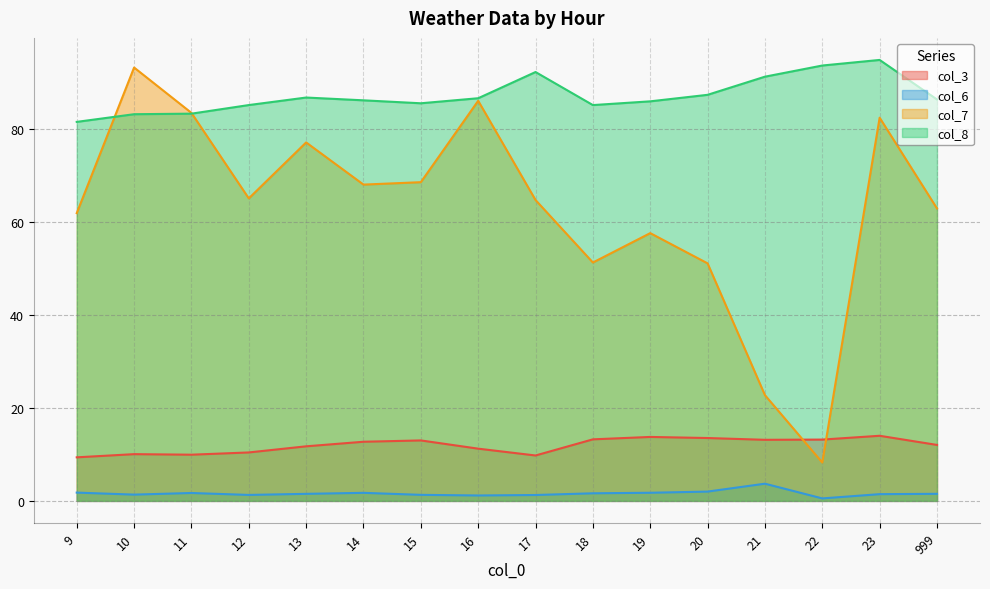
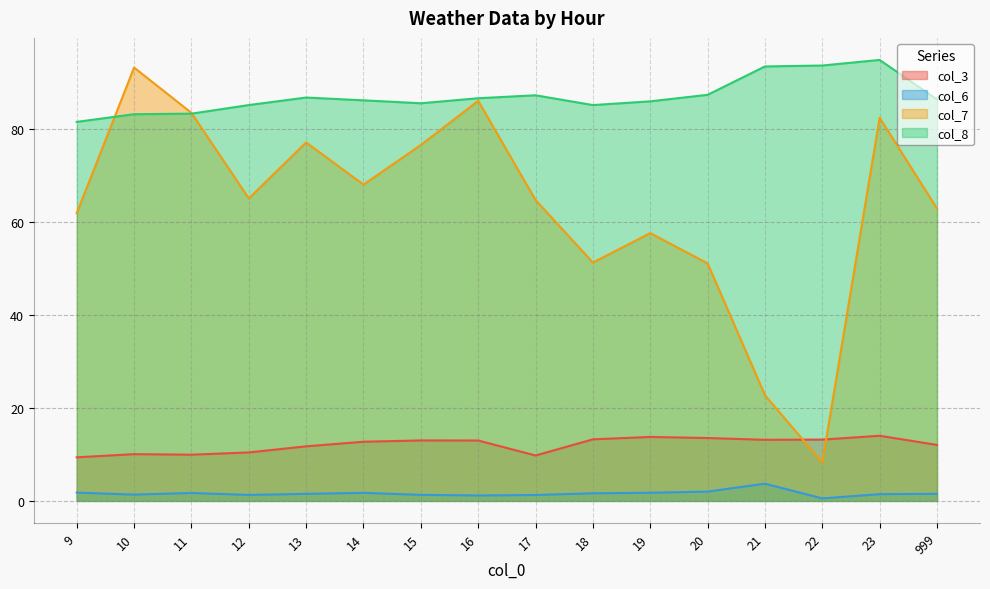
  {
    "col_3": {
      "9": 9,
      "10": 10,
      "11": 10,
      "12": 10,
      "13": 12,
      "14": 13,
      "15": 13,
-     "16": 11,
+     "16": 13,
      "17": 10,
      "18": 13,
      "19": 14,
      "20": 14,
      "21": 13,
      "22": 13,
      "23": 14,
      "999": 12
    },
    "col_6": {
      "9": 2,
      "10": 1,
      "11": 2,
      "12": 1,
      "13": 2,
      "14": 2,
      "15": 1,
      "16": 1,
      "17": 1,
      "18": 2,
      "19": 2,
      "20": 2,
      "21": 4,
      "22": 1,
      "23": 1,
      "999": 2
    },
    "col_7": {
      "9": 62,
      "10": 93,
      "12": 65,
      "13": 77,
      "14": 68,
-     "15": 69,
+     "15": 77,
      "16": 86,
      "17": 65,
      "18": 51,
      "19": 58,
      "20": 51,
      "21": 23,
      "22": 8,
      "23": 82,
      "999": 63
    },
    "col_8": {
      "9": 81,
      "10": 83,
      "12": 85,
      "13": 87,
      "14": 86,
      "15": 85,
      "16": 87,
-     "17": 92,
+     "17": 87,
      "18": 85,
      "19": 86,
      "20": 87,
-     "21": 91,
+     "21": 93,
      "22": 94,
      "23": 95
    }
  }
